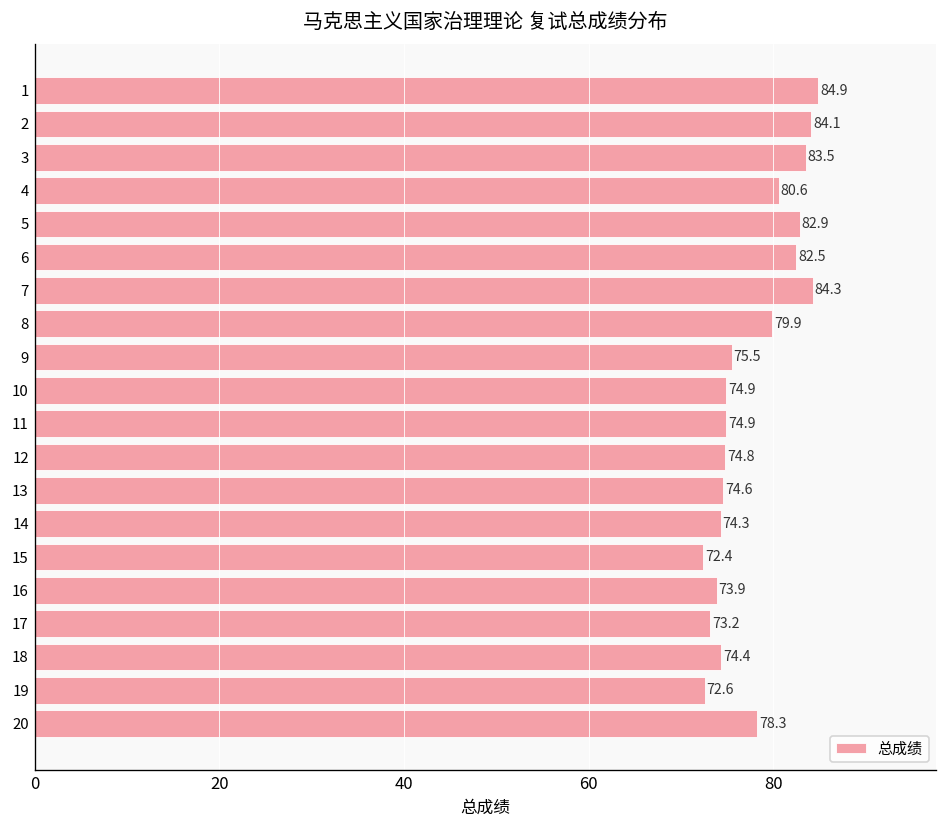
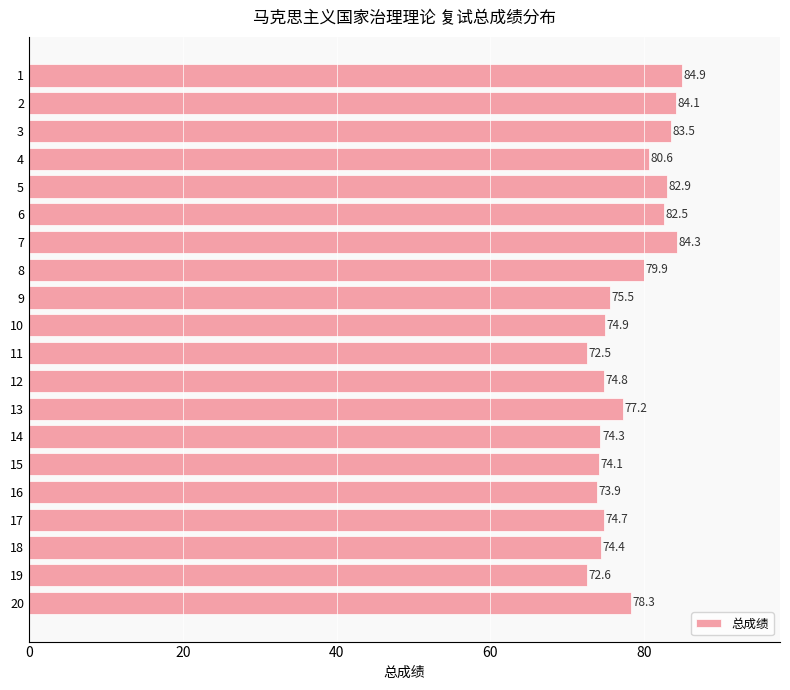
  {
    "1": 84.9,
    "2": 84.1,
    "3": 83.5,
    "4": 80.6,
    "5": 82.9,
    "6": 82.5,
    "7": 84.3,
    "8": 79.9,
    "9": 75.5,
    "10": 74.9,
-   "11": 74.9,
+   "11": 72.5,
    "12": 74.8,
-   "13": 74.6,
+   "13": 77.2,
    "14": 74.3,
-   "15": 72.4,
+   "15": 74.1,
    "16": 73.9,
-   "17": 73.2,
+   "17": 74.7,
    "18": 74.4,
    "19": 72.6,
    "20": 78.3
  }
